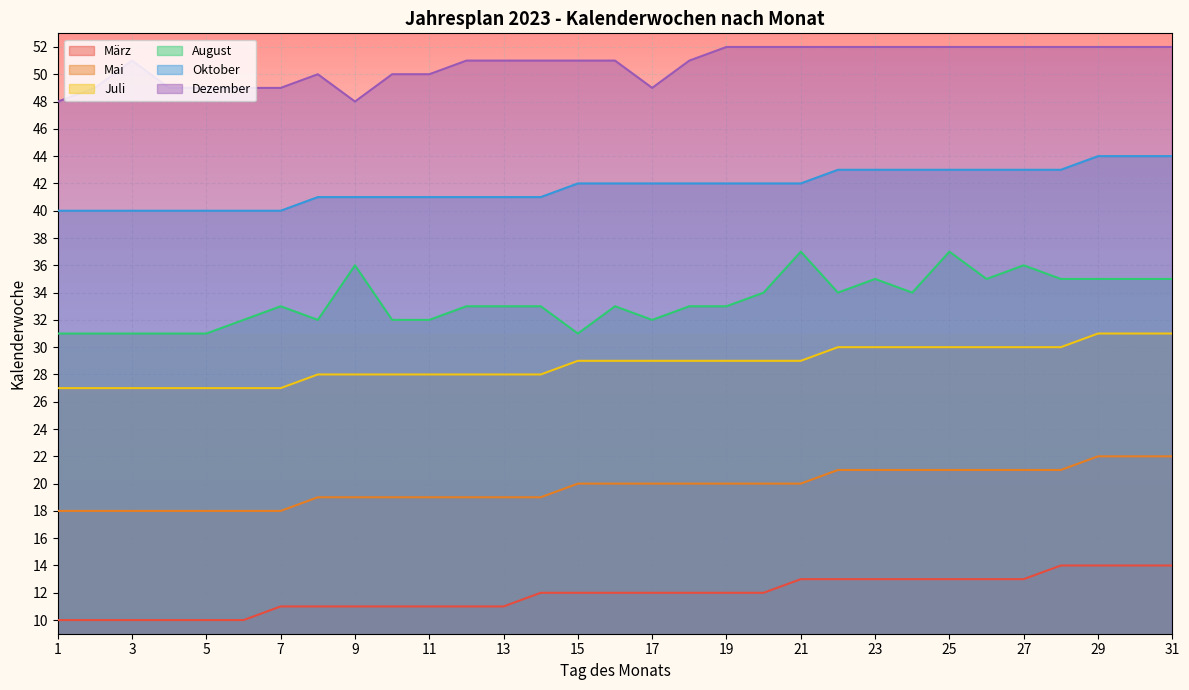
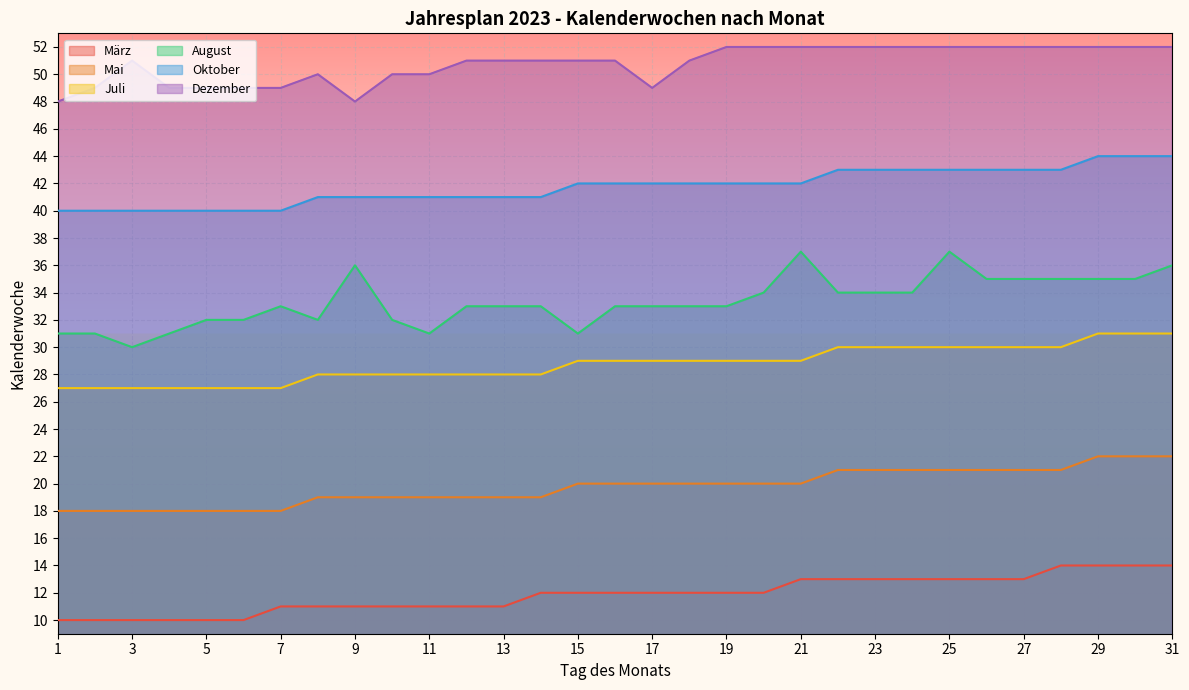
  {
    "August": {
      "1": 31,
-     "3": 31,
-     "5": 31,
+     "3": 30,
+     "5": 32,
      "7": 33,
      "9": 36,
-     "11": 32,
+     "11": 31,
      "13": 33,
      "15": 31,
-     "17": 32,
+     "17": 33,
      "19": 33,
      "21": 37,
-     "23": 35,
+     "23": 34,
      "25": 37,
-     "27": 36,
+     "27": 35,
      "29": 35,
-     "31": 35
+     "31": 36
    },
    "Oktober": {
      "1": 40,
      "3": 40,
      "5": 40,
      "7": 40,
      "9": 41,
      "11": 41,
      "13": 41,
      "15": 42,
      "17": 42,
      "19": 42,
      "21": 42,
      "23": 43,
      "25": 43,
      "27": 43,
      "29": 44,
      "31": 44
    },
    "Dezember": {
      "1": 48,
      "7": 49,
      "9": 48,
      "11": 50,
      "13": 51,
      "15": 51,
      "17": 49,
      "19": 52,
      "21": 52,
      "23": 52,
      "25": 52,
      "27": 52,
      "29": 52,
      "31": 52
    }
  }
